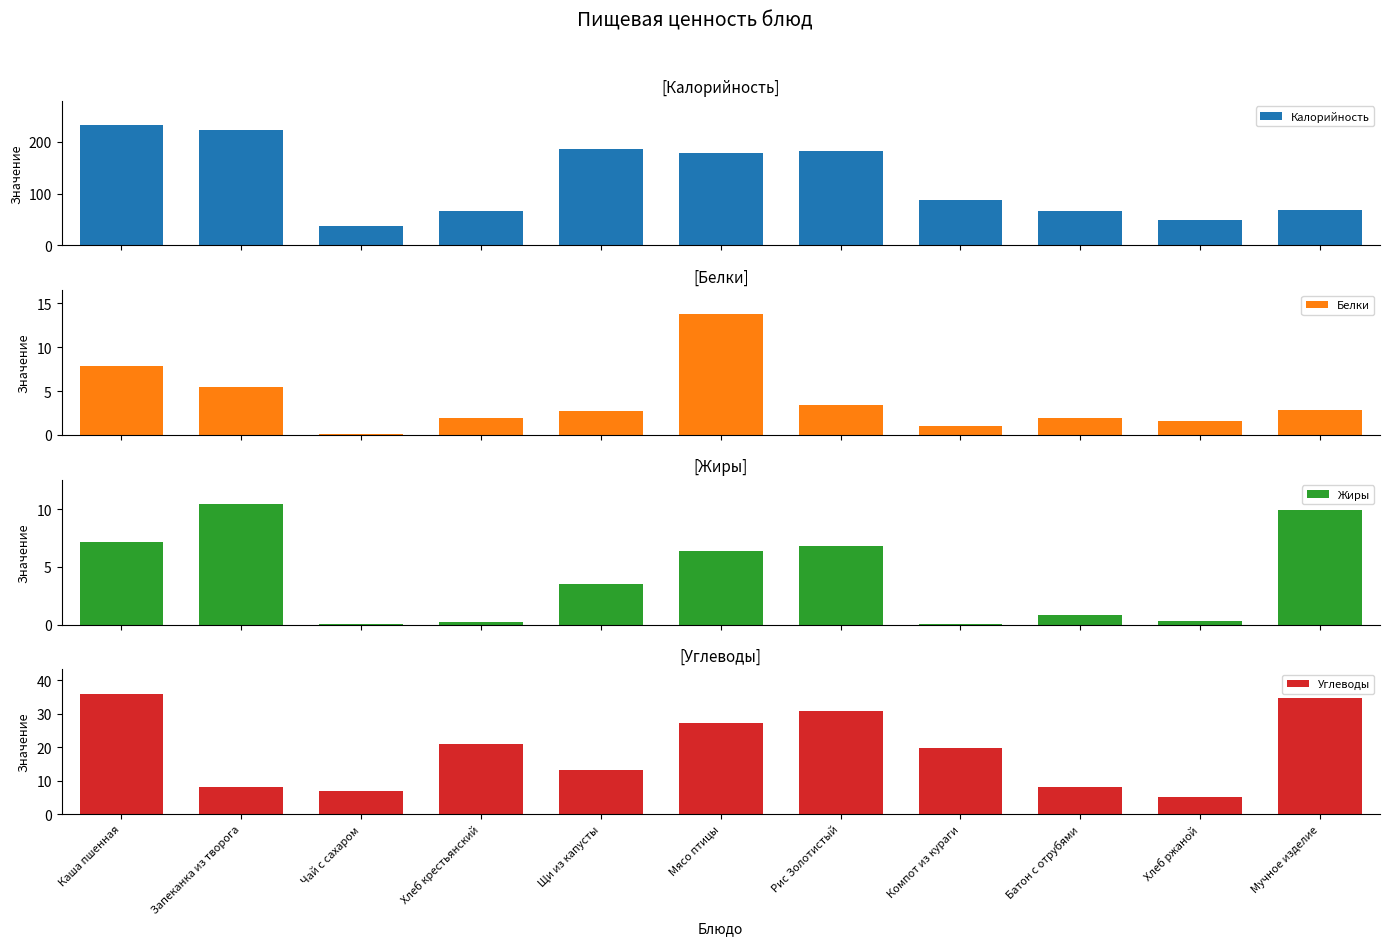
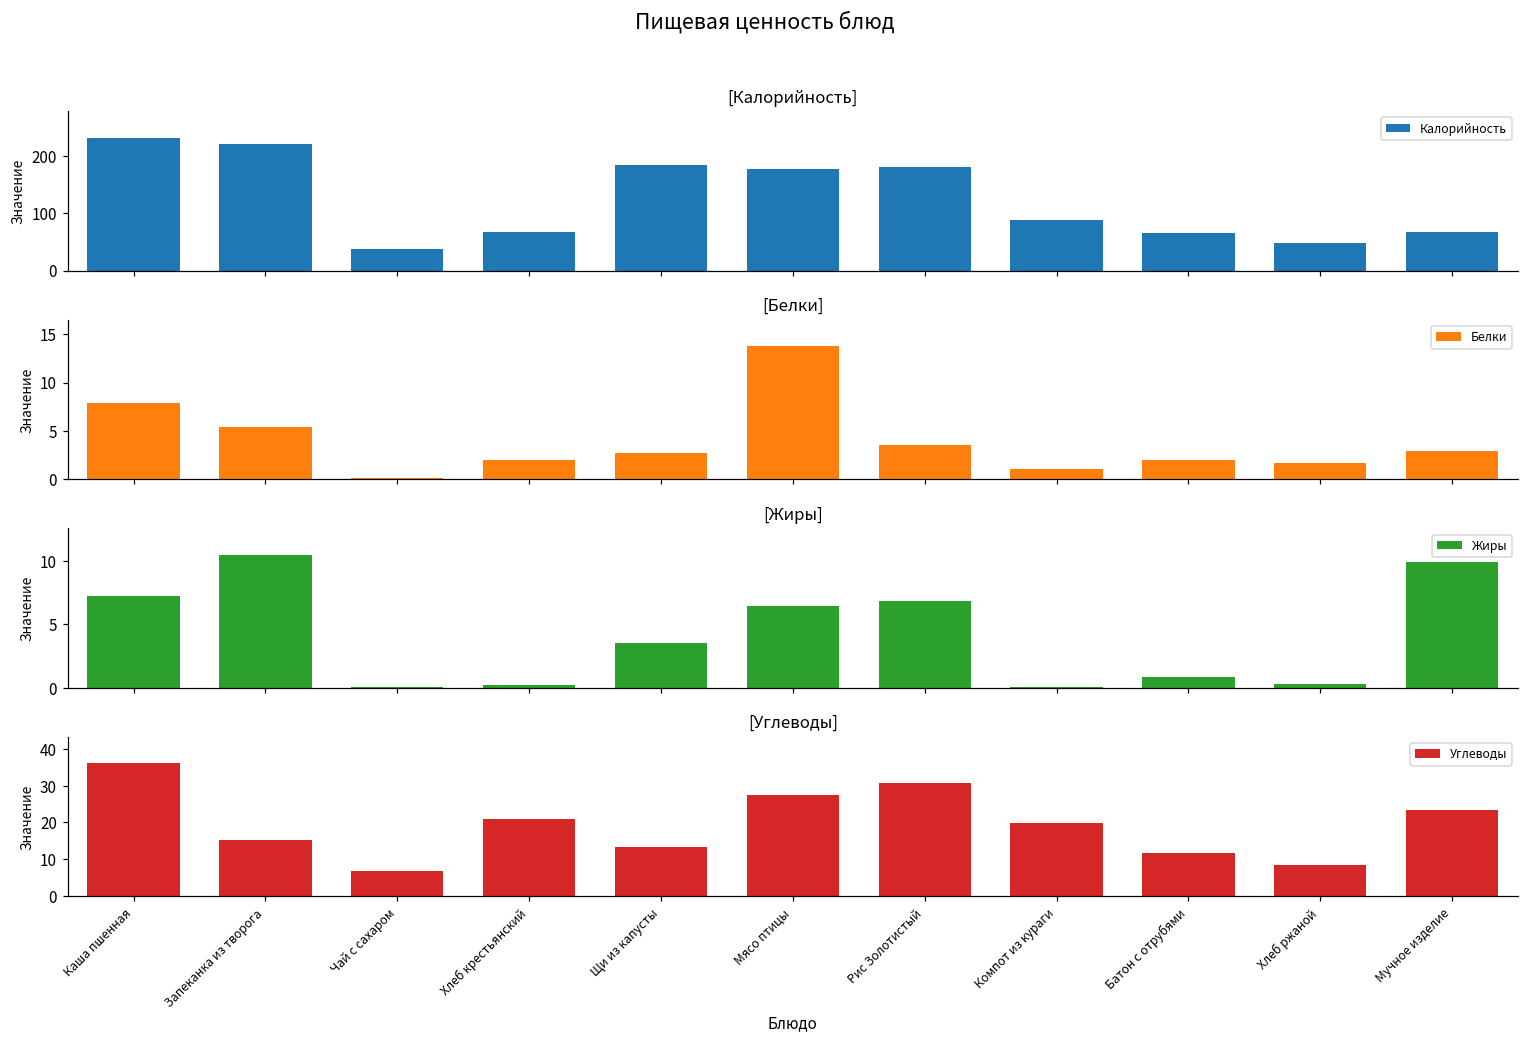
  {
    "[Углеводы]": {
      "Каша пшенная": 36,
-     "Запеканка из творога": 8,
+     "Запеканка из творога": 15,
      "Чай с сахаром": 7,
      "Хлеб крестьянский": 21,
      "Щи из капусты": 13,
      "Мясо птицы": 27,
      "Рис Золотистый": 31,
      "Компот из кураги": 20,
-     "Батон с отрубями": 8,
-     "Хлеб ржаной": 5,
-     "Мучное изделие": 35
+     "Батон с отрубями": 12,
+     "Хлеб ржаной": 8,
+     "Мучное изделие": 23
    }
  }
